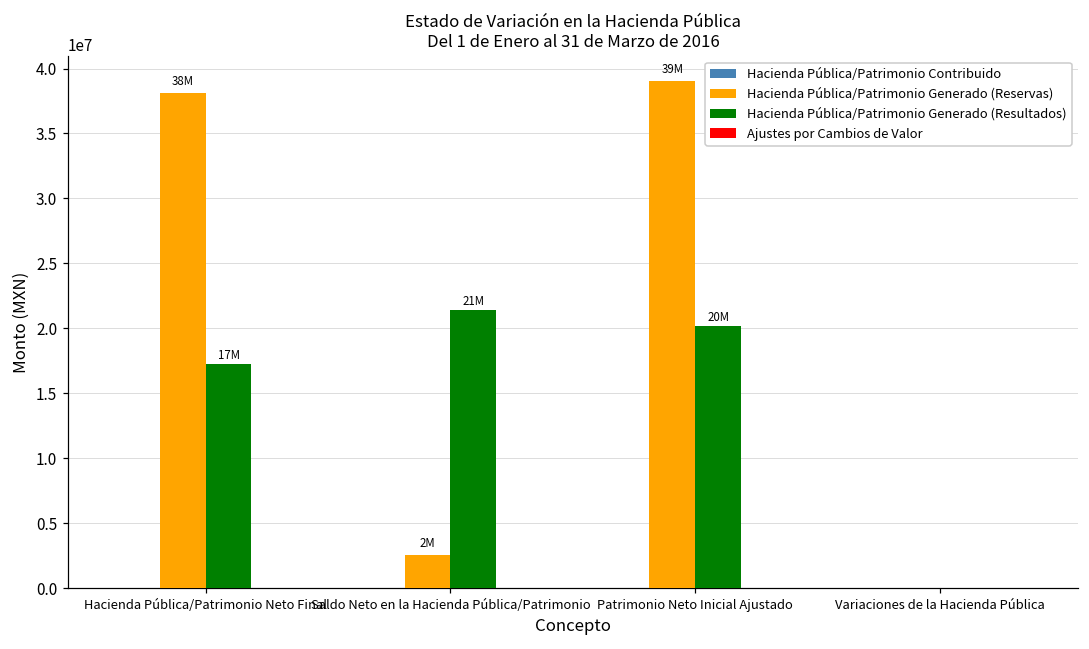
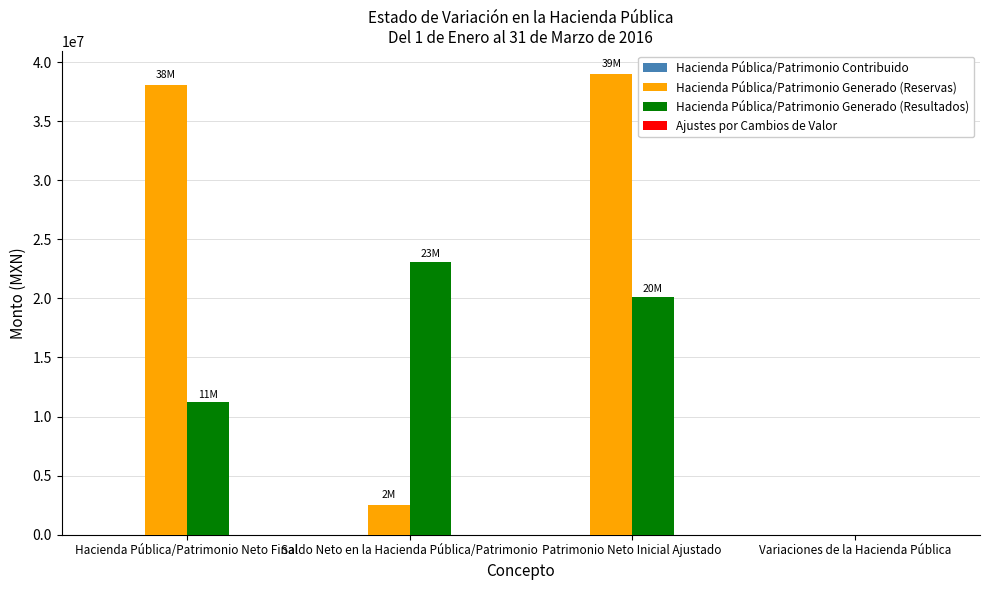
  {
    "Hacienda Pública/Patrimonio Contribuido": {
      "Hacienda Pública/Patrimonio Neto Final": "0",
      "Saldo Neto en la Hacienda Pública/Patrimonio": "0",
      "Patrimonio Neto Inicial Ajustado": "0",
      "Variaciones de la Hacienda Pública": "0"
    },
    "Hacienda Pública/Patrimonio Generado (Reservas)": {
      "Hacienda Pública/Patrimonio Neto Final": "38M",
      "Patrimonio Neto Inicial Ajustado": "39M"
    },
    "Hacienda Pública/Patrimonio Generado (Resultados)": {
-     "Hacienda Pública/Patrimonio Neto Final": "17M",
-     "Saldo Neto en la Hacienda Pública/Patrimonio": "21M",
+     "Hacienda Pública/Patrimonio Neto Final": "11M",
+     "Saldo Neto en la Hacienda Pública/Patrimonio": "23M",
      "Patrimonio Neto Inicial Ajustado": "20M"
    },
    "Ajustes por Cambios de Valor": {
      "Hacienda Pública/Patrimonio Neto Final": "0",
      "Saldo Neto en la Hacienda Pública/Patrimonio": "0",
      "Patrimonio Neto Inicial Ajustado": "0",
      "Variaciones de la Hacienda Pública": "0"
    }
  }
